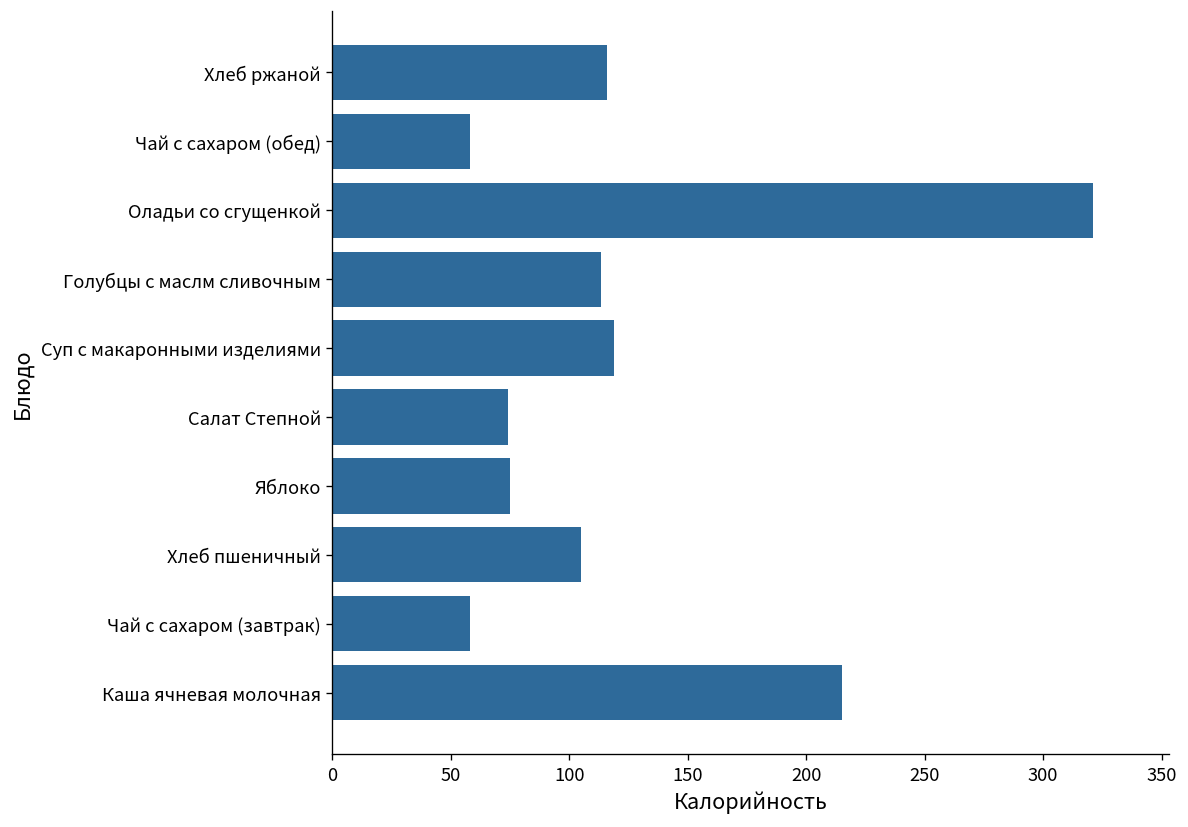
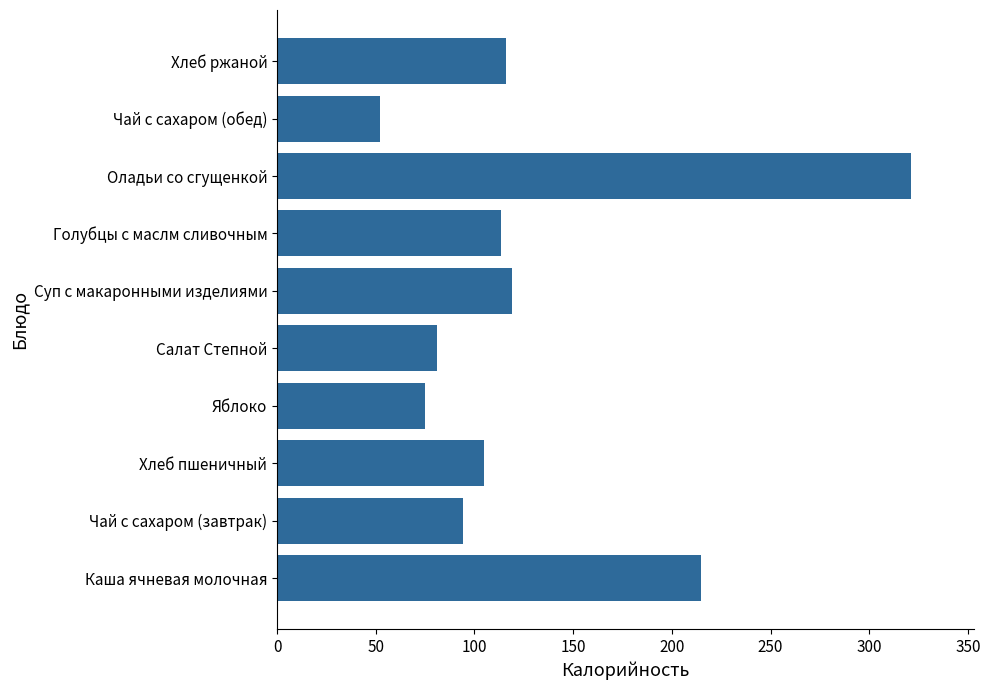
  {
    "Хлеб ржаной": 116,
-   "Чай с сахаром (обед)": 58,
+   "Чай с сахаром (обед)": 52,
    "Оладьи со сгущенкой": 321,
    "Голубцы с маслм сливочным": 113,
    "Суп с макаронными изделиями": 119,
-   "Салат Степной": 74,
+   "Салат Степной": 81,
    "Яблоко": 75,
    "Хлеб пшеничный": 105,
-   "Чай с сахаром (завтрак)": 58,
+   "Чай с сахаром (завтрак)": 94,
    "Каша ячневая молочная": 215
  }
